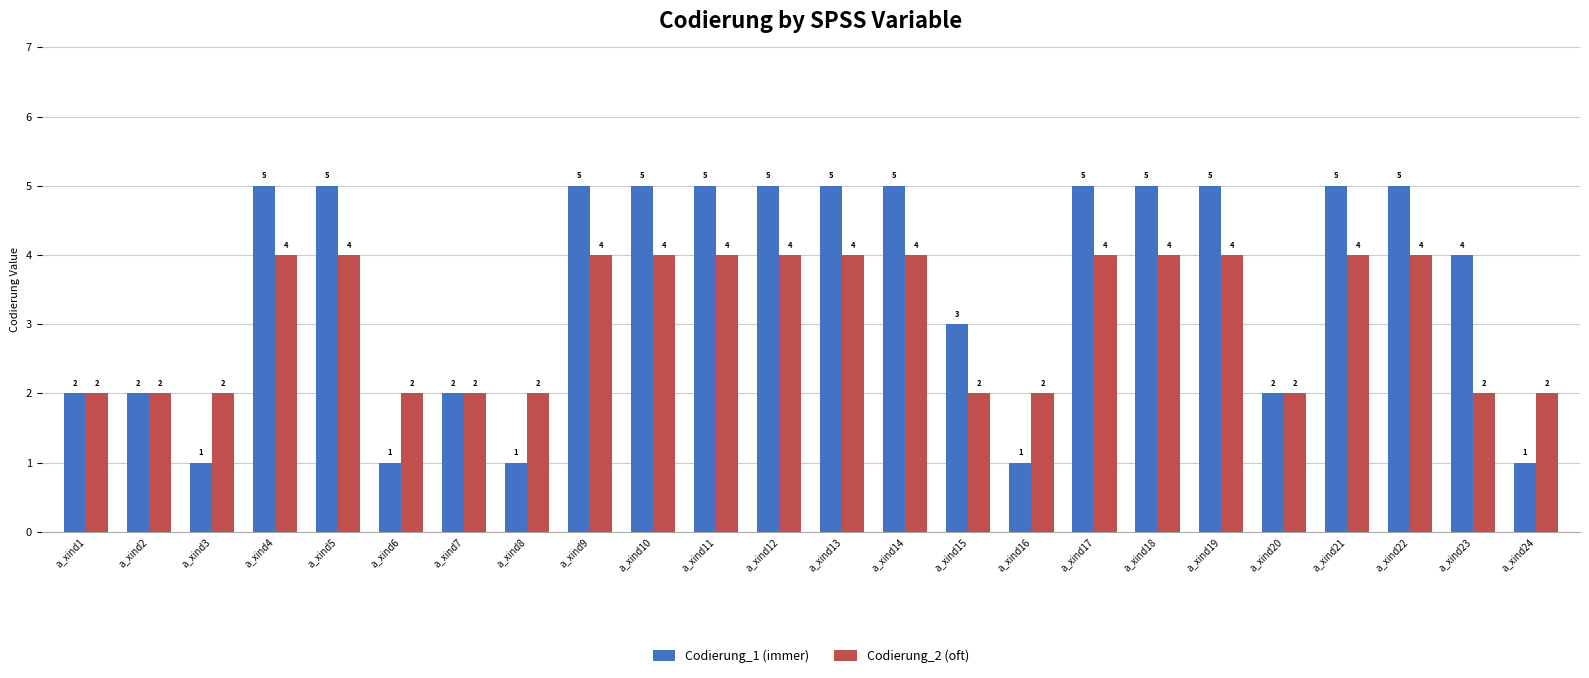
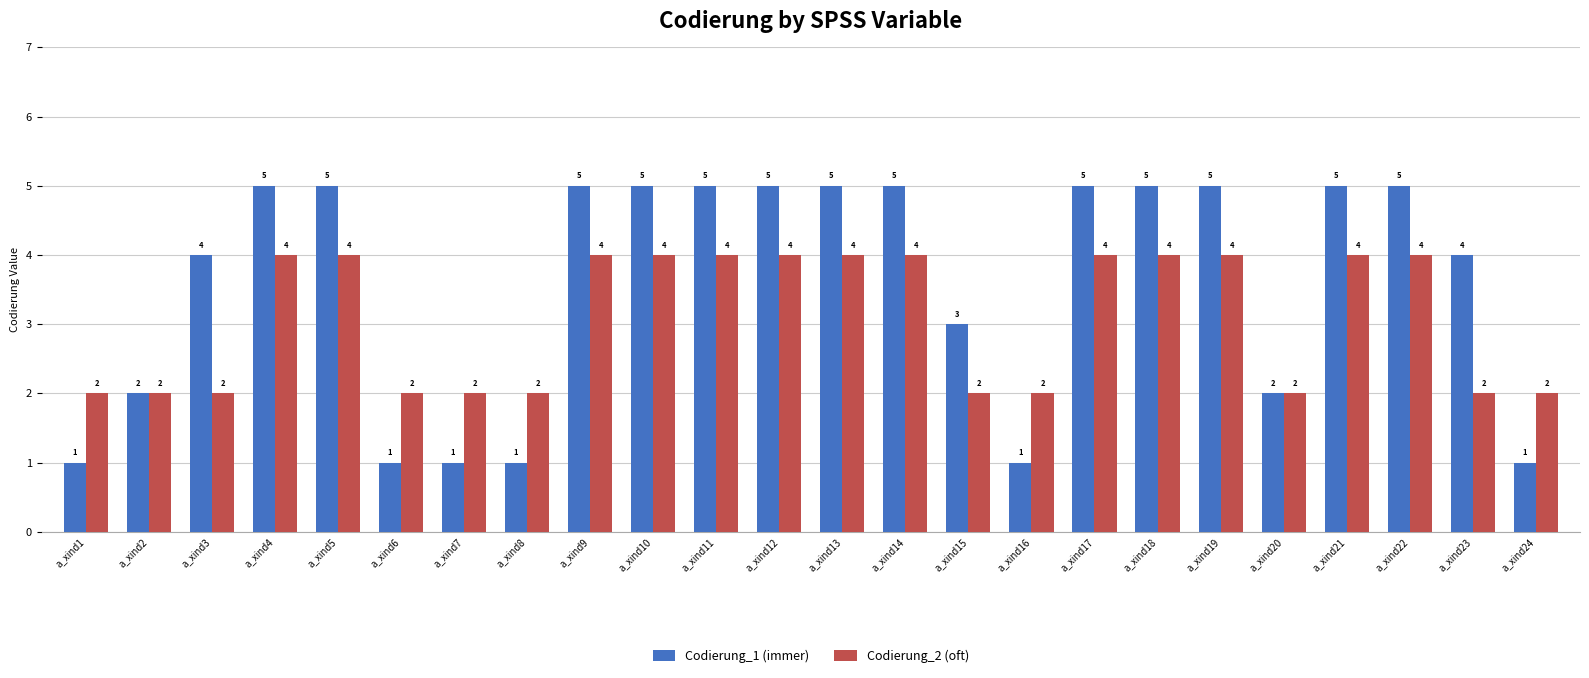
  {
    "Codierung_1 (immer)": {
-     "a_xind1": 2,
+     "a_xind1": 1,
      "a_xind2": 2,
-     "a_xind3": 1,
+     "a_xind3": 4,
      "a_xind4": 5,
      "a_xind5": 5,
      "a_xind6": 1,
-     "a_xind7": 2,
+     "a_xind7": 1,
      "a_xind8": 1,
      "a_xind9": 5,
      "a_xind10": 5,
      "a_xind11": 5,
      "a_xind12": 5,
      "a_xind13": 5,
      "a_xind14": 5,
      "a_xind15": 3,
      "a_xind16": 1,
      "a_xind17": 5,
      "a_xind18": 5,
      "a_xind19": 5,
      "a_xind20": 2,
      "a_xind21": 5,
      "a_xind22": 5,
      "a_xind23": 4,
      "a_xind24": 1
    },
    "Codierung_2 (oft)": {
      "a_xind1": 2,
      "a_xind2": 2,
      "a_xind3": 2,
      "a_xind4": 4,
      "a_xind5": 4,
      "a_xind6": 2,
      "a_xind7": 2,
      "a_xind8": 2,
      "a_xind9": 4,
      "a_xind10": 4,
      "a_xind11": 4,
      "a_xind12": 4,
      "a_xind13": 4,
      "a_xind14": 4,
      "a_xind15": 2,
      "a_xind16": 2,
      "a_xind17": 4,
      "a_xind18": 4,
      "a_xind19": 4,
      "a_xind20": 2,
      "a_xind21": 4,
      "a_xind22": 4,
      "a_xind23": 2,
      "a_xind24": 2
    }
  }
